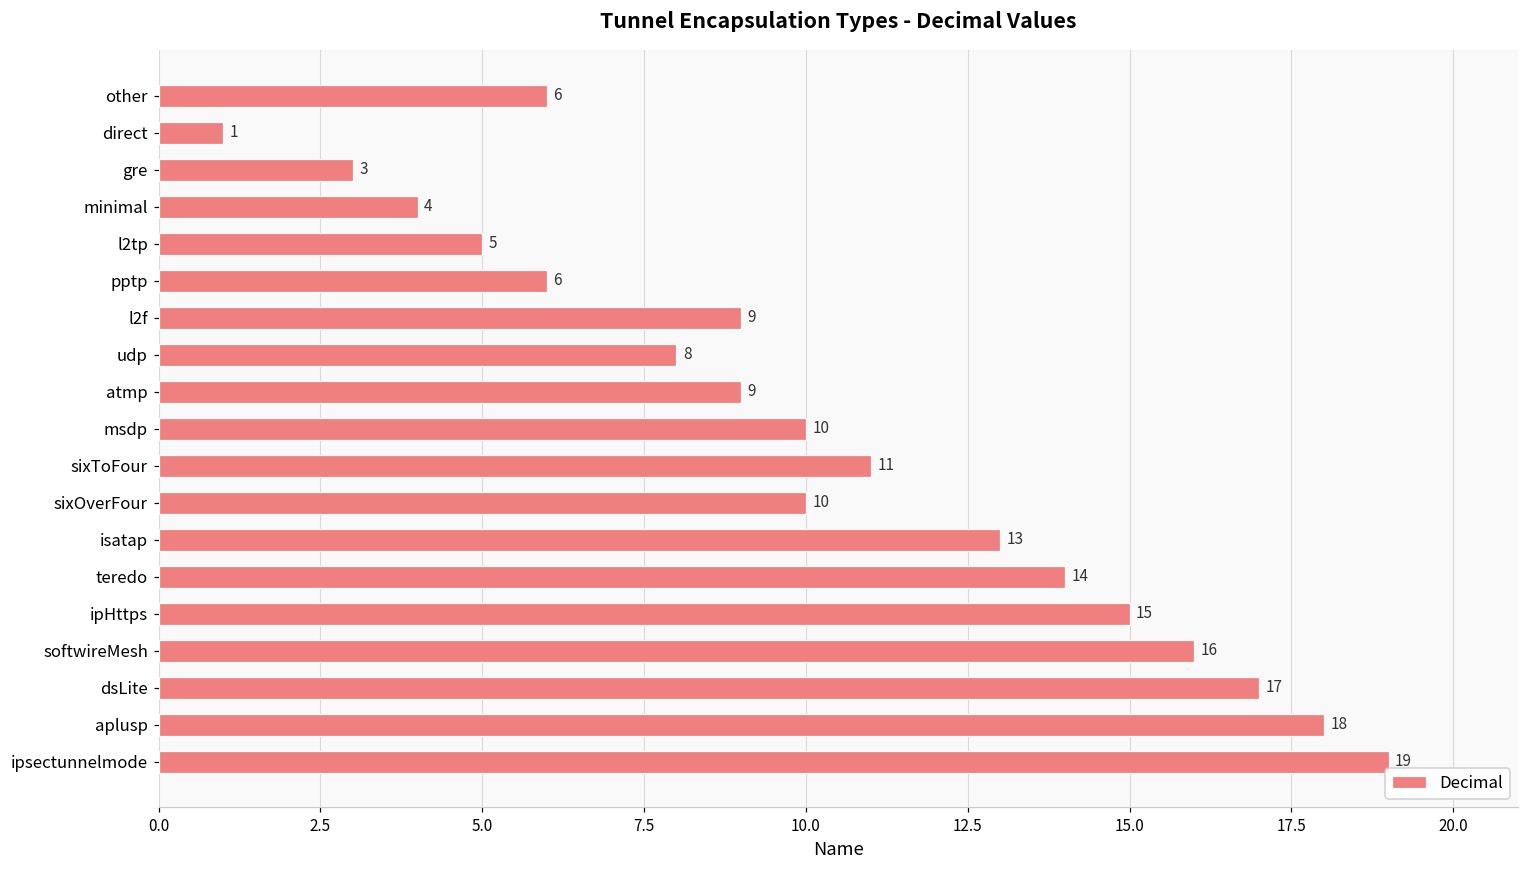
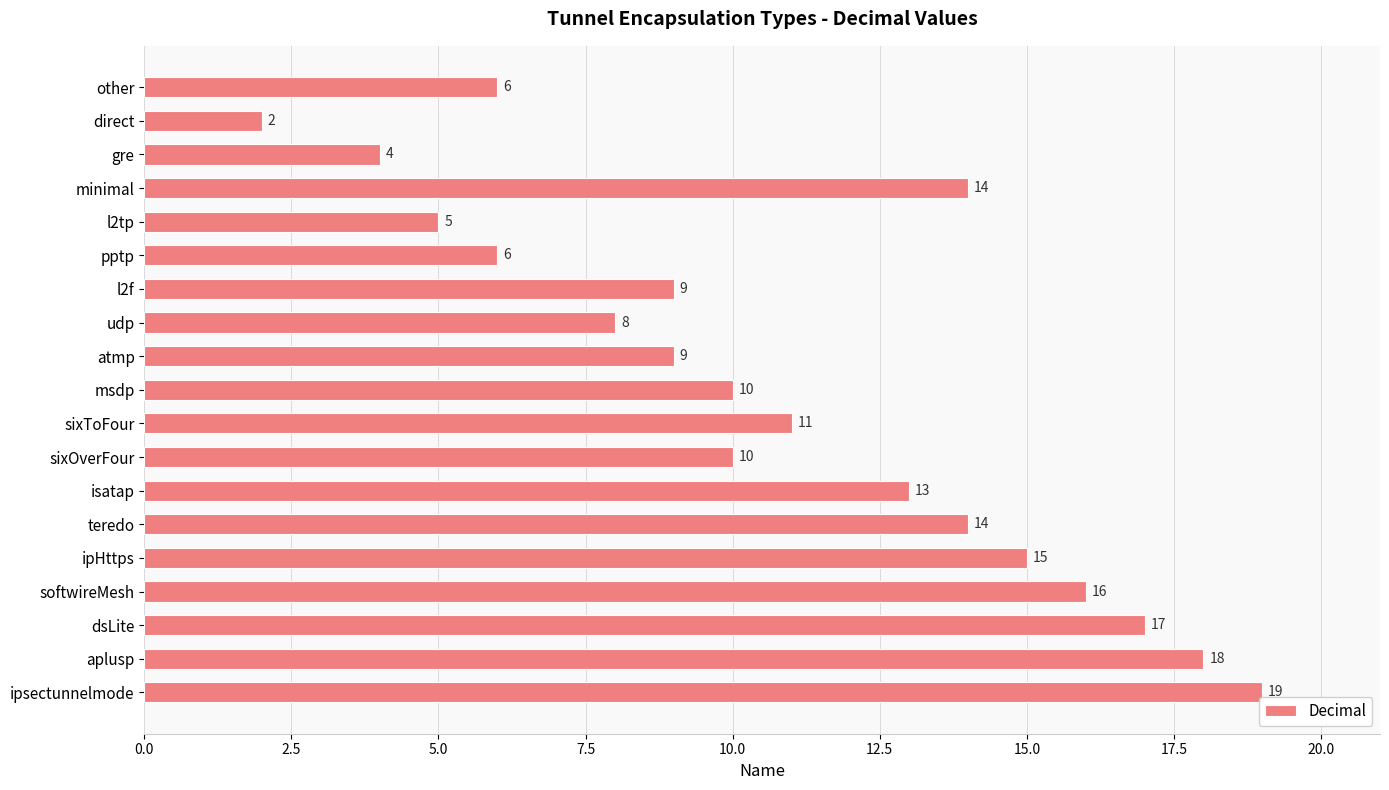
  {
    "other": 6,
-   "direct": 1,
-   "gre": 3,
-   "minimal": 4,
+   "direct": 2,
+   "gre": 4,
+   "minimal": 14,
    "l2tp": 5,
    "pptp": 6,
    "l2f": 9,
    "udp": 8,
    "atmp": 9,
    "msdp": 10,
    "sixToFour": 11,
    "sixOverFour": 10,
    "isatap": 13,
    "teredo": 14,
    "ipHttps": 15,
    "softwireMesh": 16,
    "dsLite": 17,
    "aplusp": 18
  }
